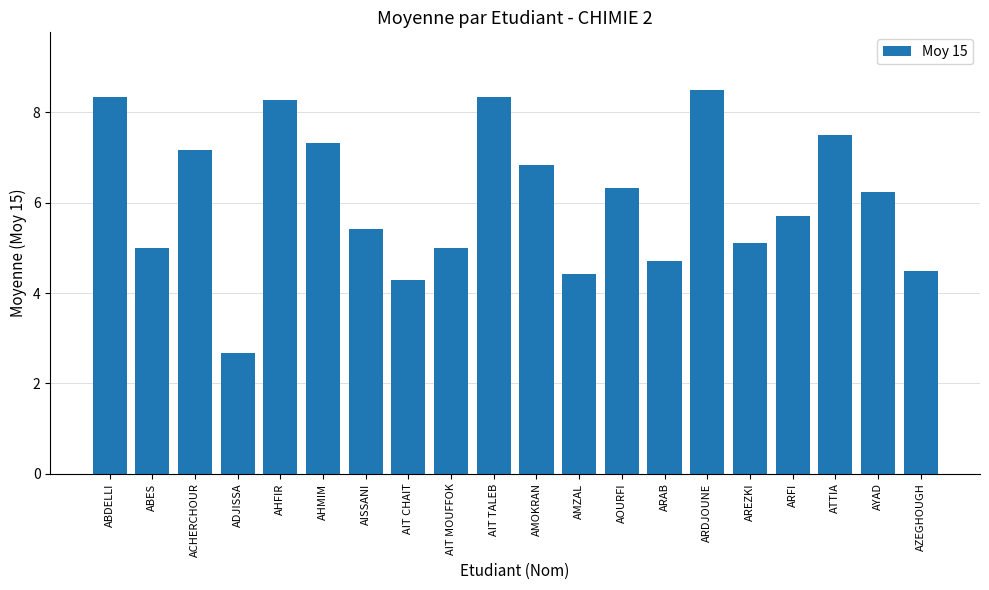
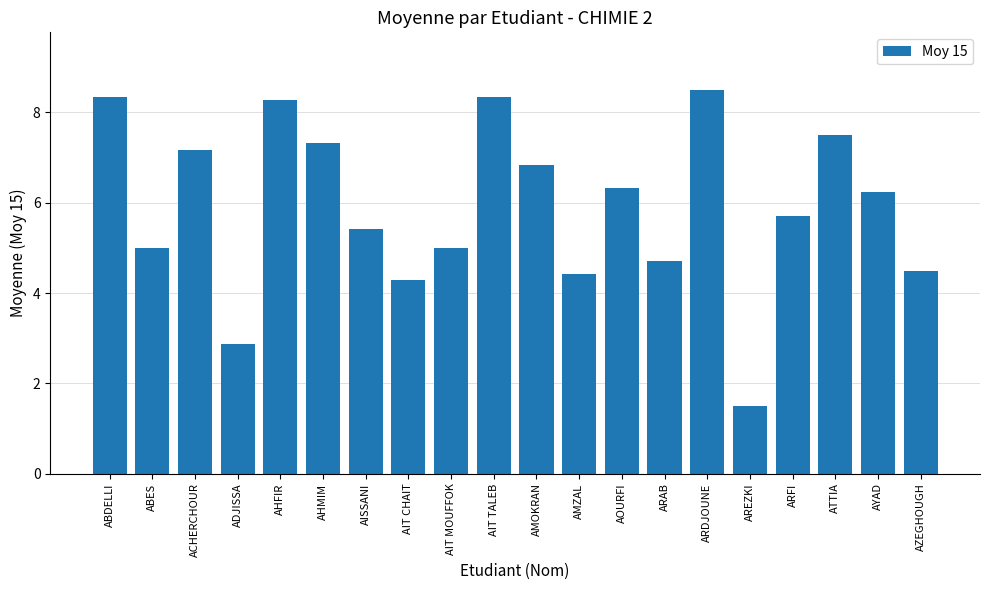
  {
    "ABDELLI": 8.3,
    "ABES": 5.0,
    "ACHERCHOUR": 7.2,
-   "ADJISSA": 2.7,
+   "ADJISSA": 2.9,
    "AHFIR": 8.3,
    "AHMIM": 7.3,
    "AISSANI": 5.4,
    "AIT CHAIT": 4.3,
    "AIT MOUFFOK": 5.0,
    "AIT TALEB": 8.3,
    "AMOKRAN": 6.8,
    "AMZAL": 4.4,
    "AOURFI": 6.3,
    "ARAB": 4.7,
    "ARDJOUNE": 8.5,
-   "AREZKI": 5.1,
+   "AREZKI": 1.5,
    "ARFI": 5.7,
    "ATTIA": 7.5,
    "AYAD": 6.3,
    "AZEGHOUGH": 4.5
  }
